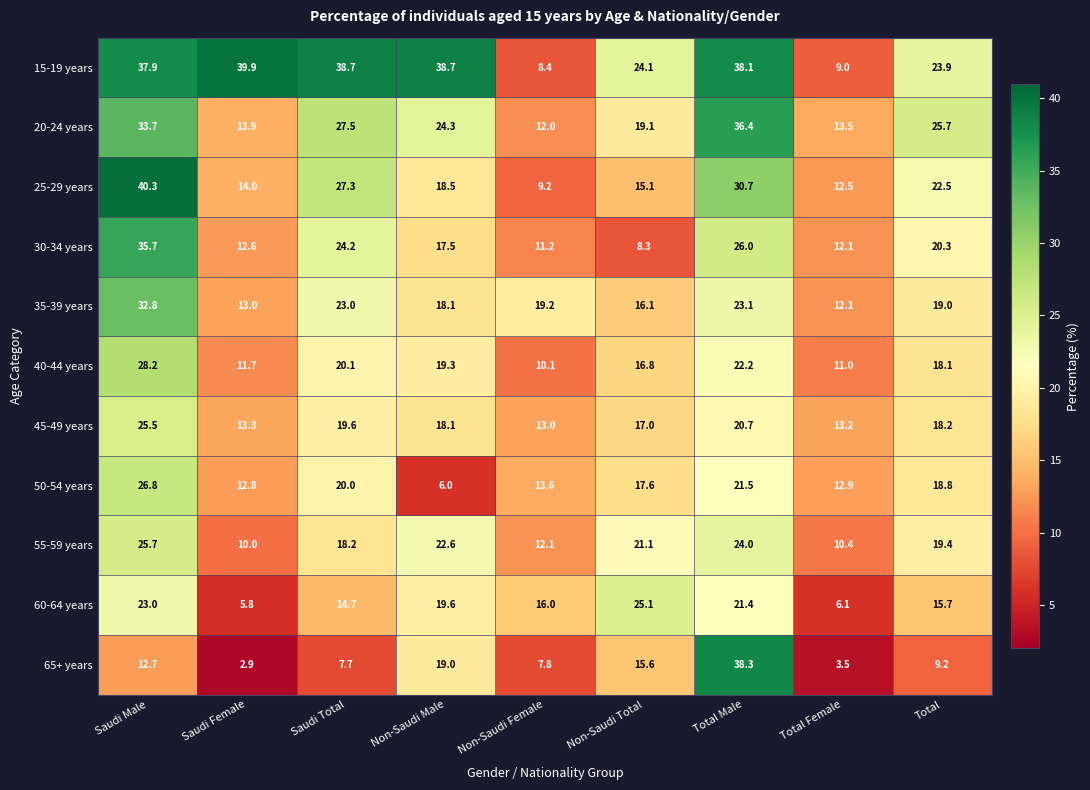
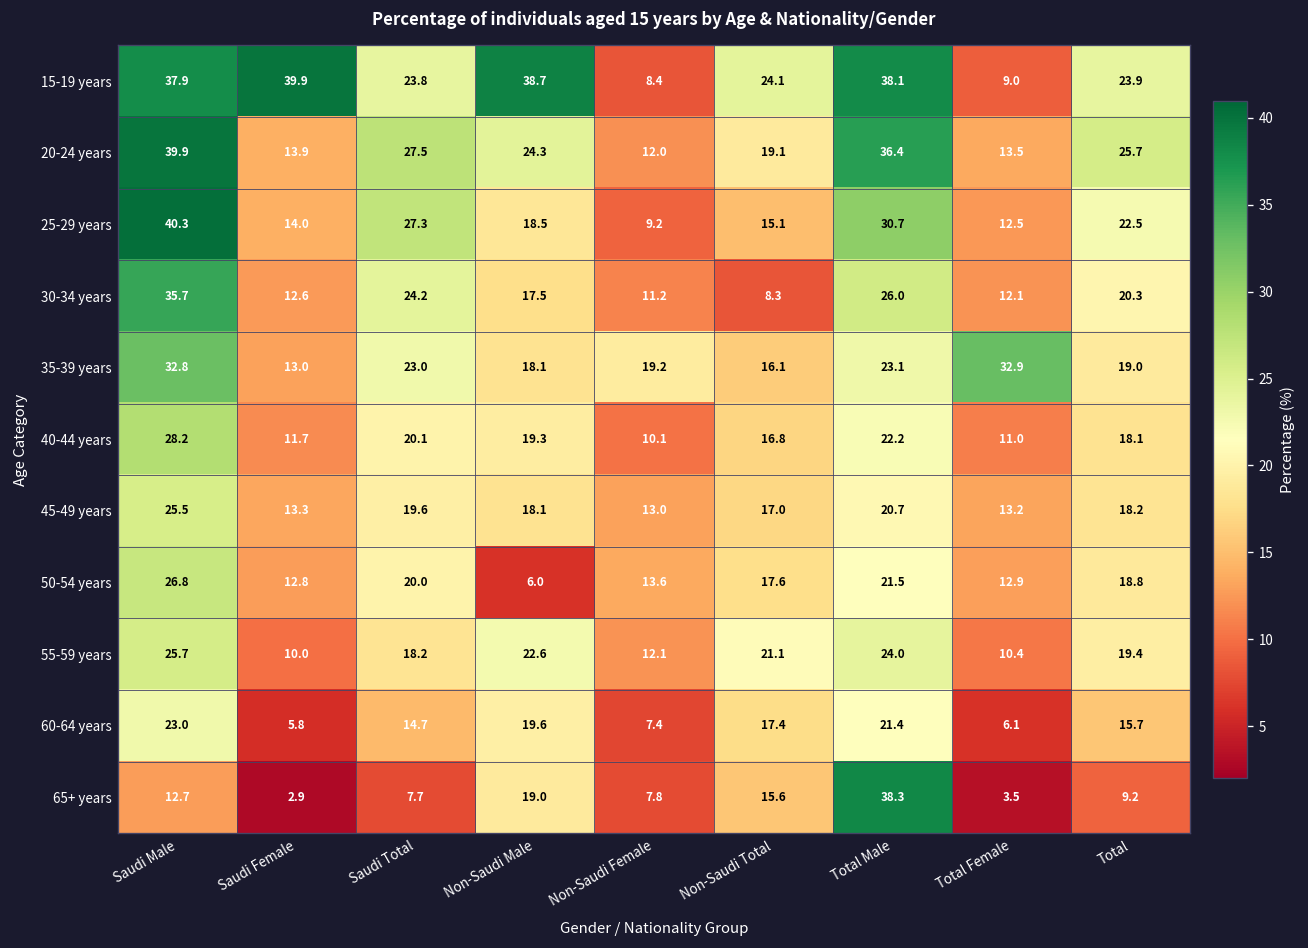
  {
    "15-19 years": {
      "Saudi Male": 37.9,
      "Saudi Female": 39.9,
-     "Saudi Total": 38.7,
+     "Saudi Total": 23.8,
      "Non-Saudi Male": 38.7,
      "Non-Saudi Female": 8.4,
      "Non-Saudi Total": 24.1,
      "Total Male": 38.1,
      "Total Female": 9.0,
      "Total": 23.9
    },
    "20-24 years": {
-     "Saudi Male": 33.7,
+     "Saudi Male": 39.9,
      "Saudi Female": 13.9,
      "Saudi Total": 27.5,
      "Non-Saudi Male": 24.3,
      "Non-Saudi Female": 12.0,
      "Non-Saudi Total": 19.1,
      "Total Male": 36.4,
      "Total Female": 13.5,
      "Total": 25.7
    },
    "25-29 years": {
      "Saudi Male": 40.3,
      "Saudi Female": 14.0,
      "Saudi Total": 27.3,
      "Non-Saudi Male": 18.5,
      "Non-Saudi Female": 9.2,
      "Non-Saudi Total": 15.1,
      "Total Male": 30.7,
      "Total Female": 12.5,
      "Total": 22.5
    },
    "30-34 years": {
      "Saudi Male": 35.7,
      "Saudi Female": 12.6,
      "Saudi Total": 24.2,
      "Non-Saudi Male": 17.5,
      "Non-Saudi Female": 11.2,
      "Non-Saudi Total": 8.3,
      "Total Male": 26.0,
      "Total Female": 12.1,
      "Total": 20.3
    },
    "35-39 years": {
      "Saudi Male": 32.8,
      "Saudi Female": 13.0,
      "Saudi Total": 23.0,
      "Non-Saudi Male": 18.1,
      "Non-Saudi Female": 19.2,
      "Non-Saudi Total": 16.1,
      "Total Male": 23.1,
-     "Total Female": 12.1,
+     "Total Female": 32.9,
      "Total": 19.0
    },
    "40-44 years": {
      "Saudi Male": 28.2,
      "Saudi Female": 11.7,
      "Saudi Total": 20.1,
      "Non-Saudi Male": 19.3,
      "Non-Saudi Female": 10.1,
      "Non-Saudi Total": 16.8,
      "Total Male": 22.2,
      "Total Female": 11.0,
      "Total": 18.1
    },
    "45-49 years": {
      "Saudi Male": 25.5,
      "Saudi Female": 13.3,
      "Saudi Total": 19.6,
      "Non-Saudi Male": 18.1,
      "Non-Saudi Female": 13.0,
      "Non-Saudi Total": 17.0,
      "Total Male": 20.7,
      "Total Female": 13.2,
      "Total": 18.2
    },
    "50-54 years": {
      "Saudi Male": 26.8,
      "Saudi Female": 12.8,
      "Saudi Total": 20.0,
      "Non-Saudi Male": 6.0,
      "Non-Saudi Female": 13.6,
      "Non-Saudi Total": 17.6,
      "Total Male": 21.5,
      "Total Female": 12.9,
      "Total": 18.8
    },
    "55-59 years": {
      "Saudi Male": 25.7,
      "Saudi Female": 10.0,
      "Saudi Total": 18.2,
      "Non-Saudi Male": 22.6,
      "Non-Saudi Female": 12.1,
      "Non-Saudi Total": 21.1,
      "Total Male": 24.0,
      "Total Female": 10.4,
      "Total": 19.4
    },
    "60-64 years": {
      "Saudi Male": 23.0,
      "Saudi Female": 5.8,
      "Saudi Total": 14.7,
      "Non-Saudi Male": 19.6,
-     "Non-Saudi Female": 16.0,
-     "Non-Saudi Total": 25.1,
+     "Non-Saudi Female": 7.4,
+     "Non-Saudi Total": 17.4,
      "Total Male": 21.4,
      "Total Female": 6.1,
      "Total": 15.7
    },
    "65+ years": {
      "Saudi Male": 12.7,
      "Saudi Female": 2.9,
      "Saudi Total": 7.7,
      "Non-Saudi Male": 19.0,
      "Non-Saudi Female": 7.8,
      "Non-Saudi Total": 15.6,
      "Total Male": 38.3,
      "Total Female": 3.5,
      "Total": 9.2
    }
  }
